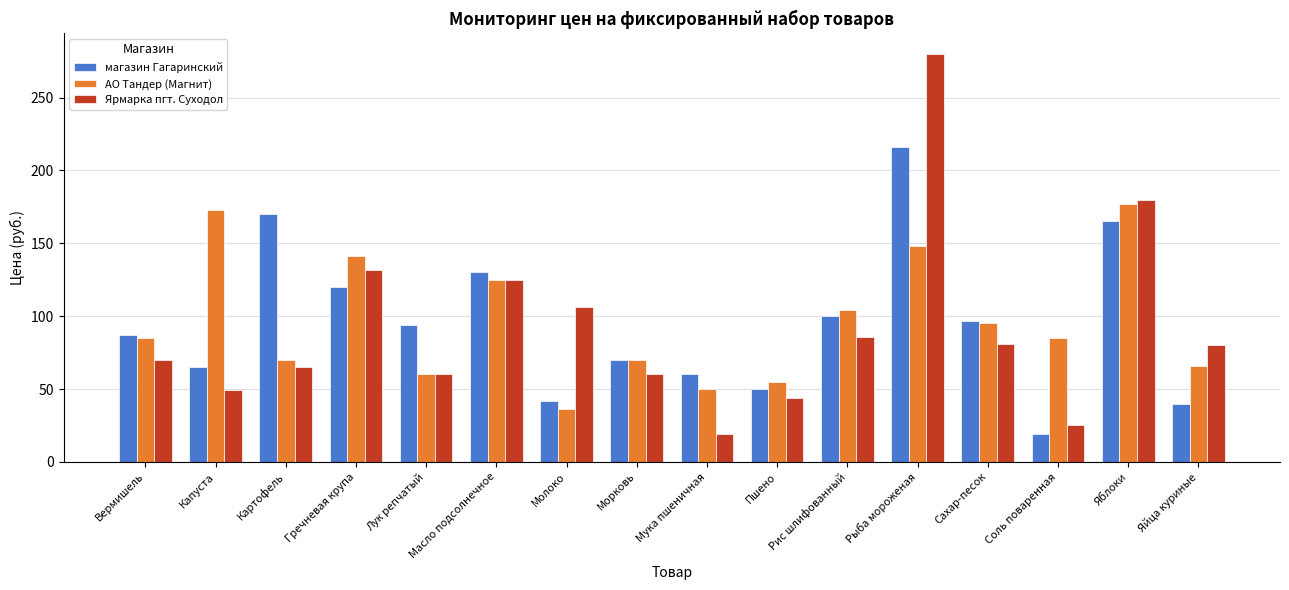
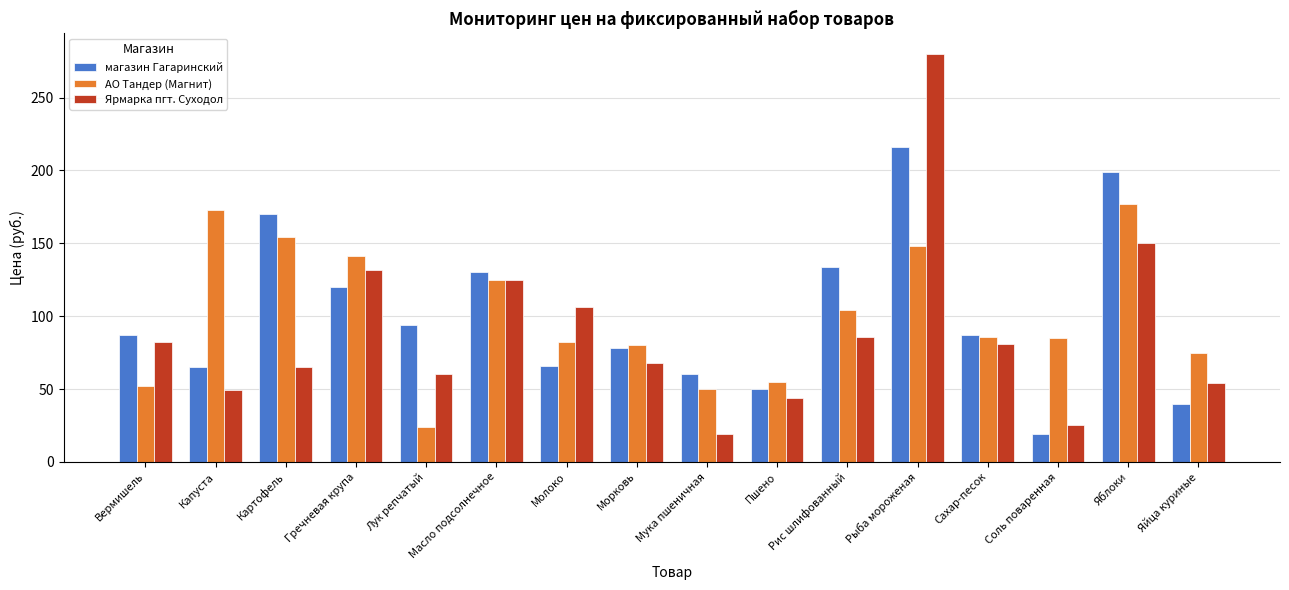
  {
    "магазин Гагаринский": {
      "Вермишель": 87,
      "Капуста": 65,
      "Картофель": 170,
      "Гречневая крупа": 120,
      "Лук репчатый": 94,
      "Масло подсолнечное": 130,
-     "Молоко": 42,
-     "Морковь": 70,
+     "Молоко": 66,
+     "Морковь": 78,
      "Мука пшеничная": 60,
      "Пшено": 50,
-     "Рис шлифованный": 100,
+     "Рис шлифованный": 134,
      "Рыба мороженая": 216,
-     "Сахар-песок": 97,
+     "Сахар-песок": 87,
      "Соль поваренная": 19,
-     "Яблоки": 165,
+     "Яблоки": 199,
      "Яйца куриные": 40
    },
    "АО Тандер (Магнит)": {
-     "Вермишель": 85,
+     "Вермишель": 52,
      "Капуста": 173,
-     "Картофель": 70,
+     "Картофель": 154,
      "Гречневая крупа": 141,
-     "Лук репчатый": 60,
+     "Лук репчатый": 24,
      "Масло подсолнечное": 125,
-     "Молоко": 36,
-     "Морковь": 70,
+     "Молоко": 82,
+     "Морковь": 80,
      "Мука пшеничная": 50,
      "Пшено": 55,
      "Рис шлифованный": 104,
      "Рыба мороженая": 148,
-     "Сахар-песок": 95,
+     "Сахар-песок": 86,
      "Соль поваренная": 85,
      "Яблоки": 177,
-     "Яйца куриные": 66
+     "Яйца куриные": 75
    },
    "Ярмарка пгт. Суходол": {
-     "Вермишель": 70,
+     "Вермишель": 82,
      "Капуста": 49,
      "Картофель": 65,
      "Гречневая крупа": 132,
      "Лук репчатый": 60,
      "Масло подсолнечное": 125,
      "Молоко": 106,
-     "Морковь": 60,
+     "Морковь": 68,
      "Мука пшеничная": 19,
      "Пшено": 44,
      "Рис шлифованный": 86,
      "Рыба мороженая": 280,
      "Сахар-песок": 81,
      "Соль поваренная": 25,
-     "Яблоки": 180,
-     "Яйца куриные": 80
+     "Яблоки": 150,
+     "Яйца куриные": 54
    }
  }
